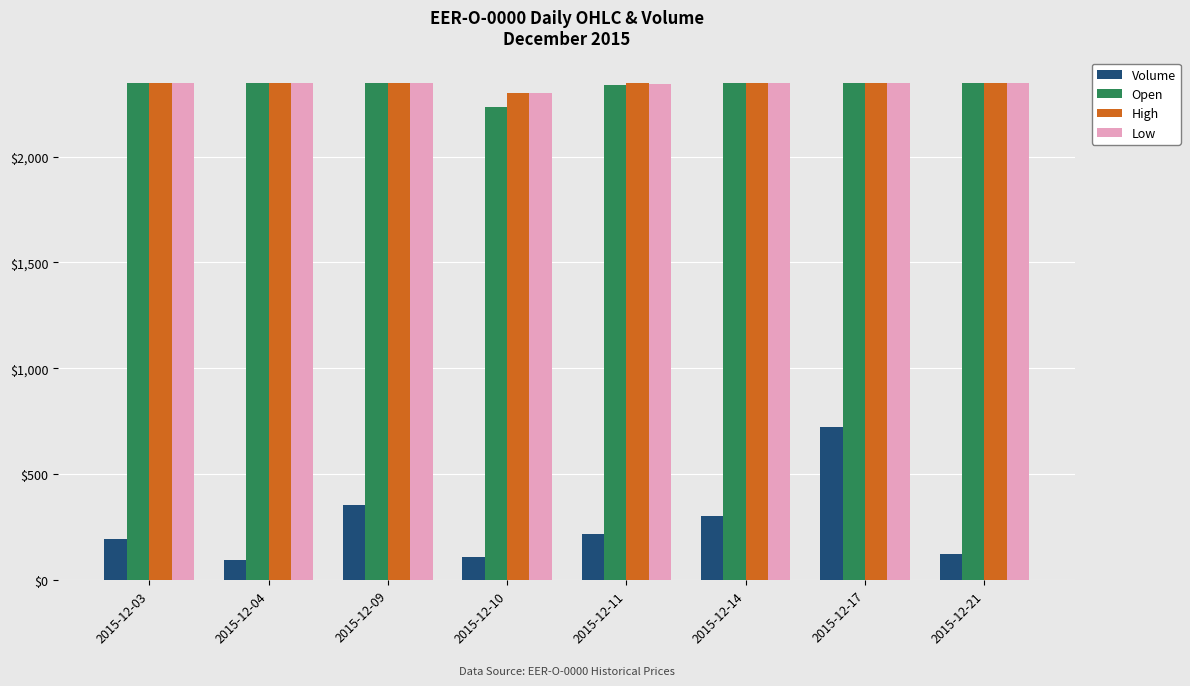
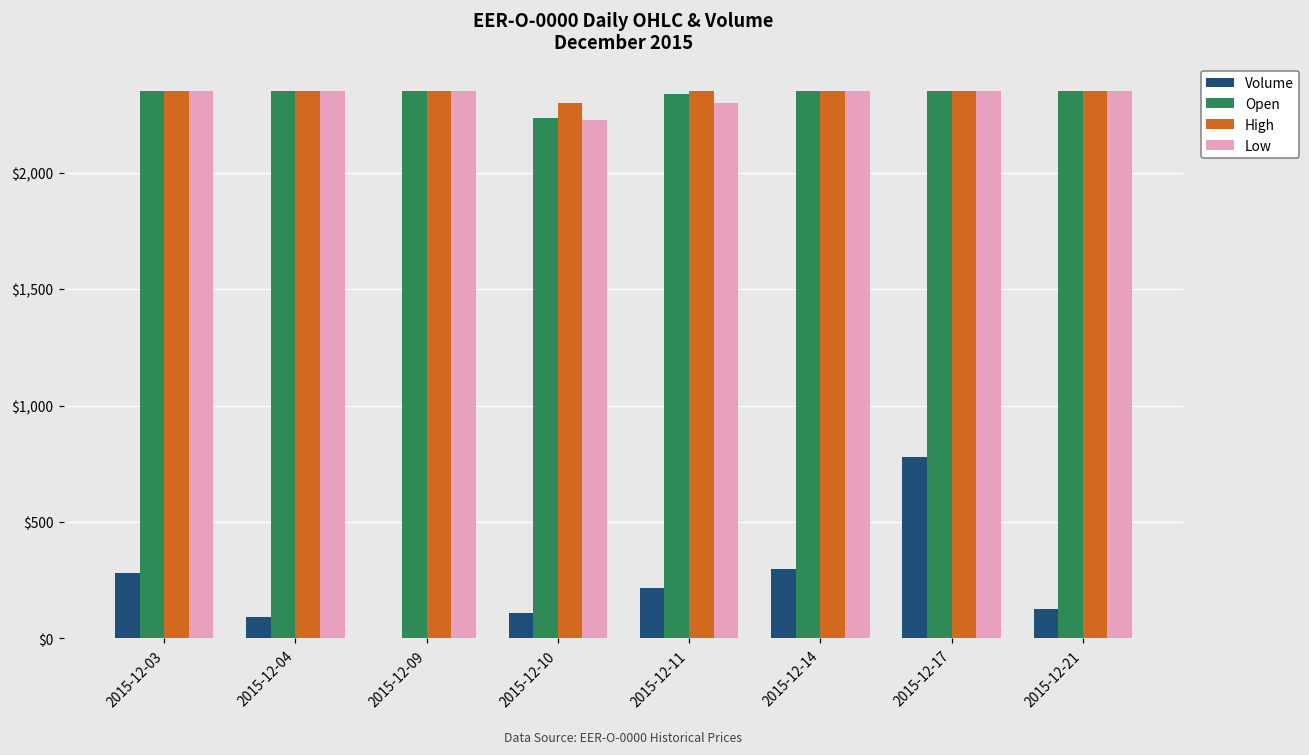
  {
    "Volume": {
-     "2015-12-03": "$200",
+     "2015-12-03": "$280",
      "2015-12-04": "$90",
-     "2015-12-09": "$360",
+     "2015-12-09": "$0",
      "2015-12-10": "$110",
      "2015-12-11": "$220",
      "2015-12-14": "$300",
-     "2015-12-17": "$720",
+     "2015-12-17": "$780",
      "2015-12-21": "$130"
    },
    "Open": {
      "2015-12-03": "$2,350",
      "2015-12-04": "$2,350",
      "2015-12-09": "$2,350",
      "2015-12-10": "$2,240",
      "2015-12-11": "$2,340",
      "2015-12-14": "$2,350",
      "2015-12-17": "$2,350",
      "2015-12-21": "$2,350"
    },
    "High": {
      "2015-12-03": "$2,350",
      "2015-12-04": "$2,350",
      "2015-12-09": "$2,350",
      "2015-12-10": "$2,300",
      "2015-12-11": "$2,350",
      "2015-12-14": "$2,350",
      "2015-12-17": "$2,350",
      "2015-12-21": "$2,350"
    },
    "Low": {
      "2015-12-03": "$2,350",
      "2015-12-04": "$2,350",
      "2015-12-09": "$2,350",
-     "2015-12-10": "$2,300",
-     "2015-12-11": "$2,340",
+     "2015-12-10": "$2,230",
+     "2015-12-11": "$2,300",
      "2015-12-14": "$2,350",
      "2015-12-17": "$2,350",
      "2015-12-21": "$2,350"
    }
  }
